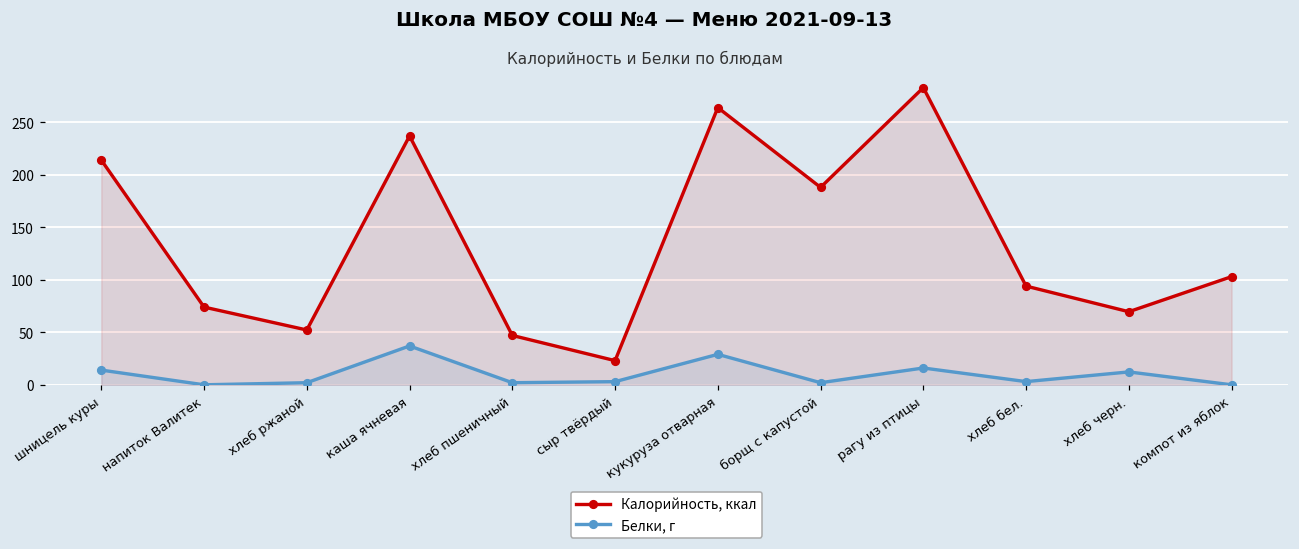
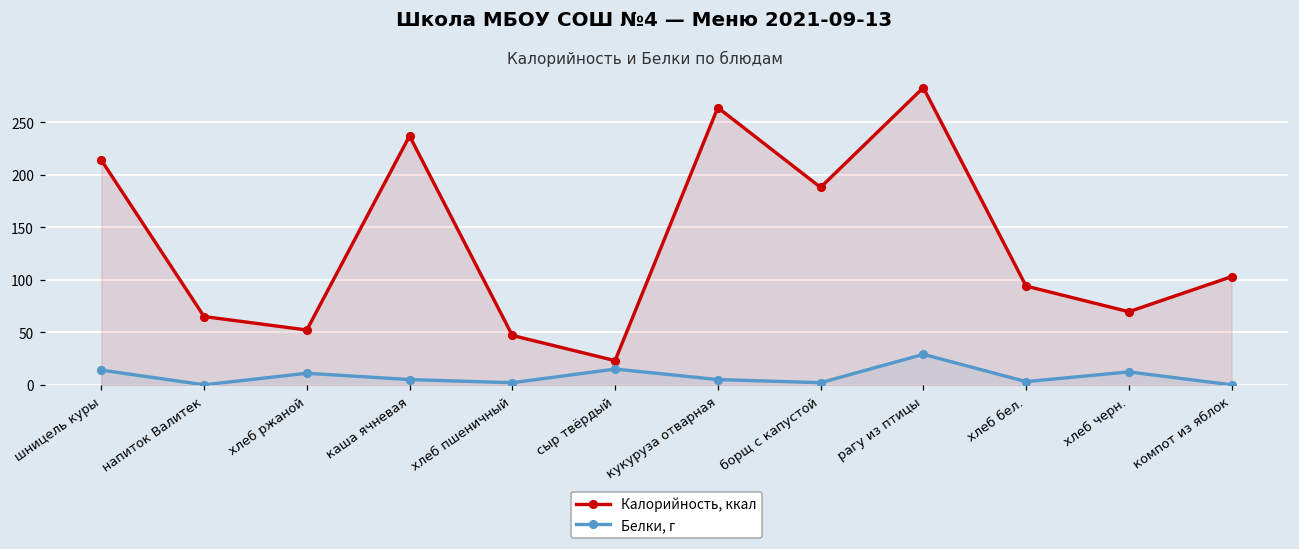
  {
    "Калорийность, ккал": {
      "шницель куры": 210,
-     "напиток Валитек": 74,
+     "напиток Валитек": 65,
      "хлеб ржаной": 50,
      "каша ячневая": 240,
      "хлеб пшеничный": 50,
      "сыр твёрдый": 20,
      "кукуруза отварная": 260,
      "борщ с капустой": 190,
      "рагу из птицы": 280,
      "хлеб бел.": 90,
      "хлеб черн.": 70,
      "компот из яблок": 100
    },
    "Белки, г": {
      "шницель куры": 10,
      "напиток Валитек": 0,
-     "хлеб ржаной": 0,
-     "каша ячневая": 40,
+     "хлеб ржаной": 10,
+     "каша ячневая": 10,
      "хлеб пшеничный": 0,
-     "сыр твёрдый": 0,
-     "кукуруза отварная": 30,
+     "сыр твёрдый": 20,
+     "кукуруза отварная": 10,
      "борщ с капустой": 0,
-     "рагу из птицы": 20,
+     "рагу из птицы": 30,
      "хлеб бел.": 0,
      "хлеб черн.": 10,
      "компот из яблок": 0
    }
  }
